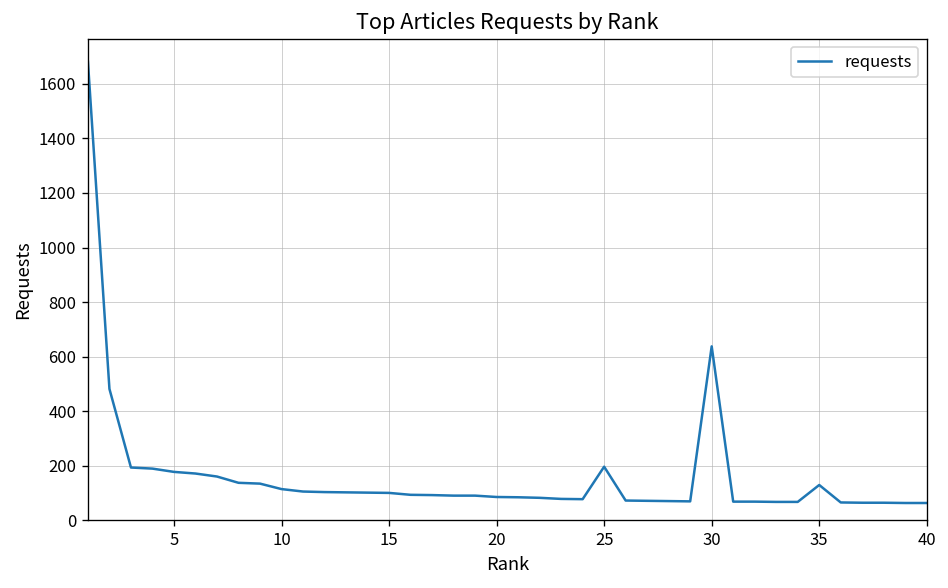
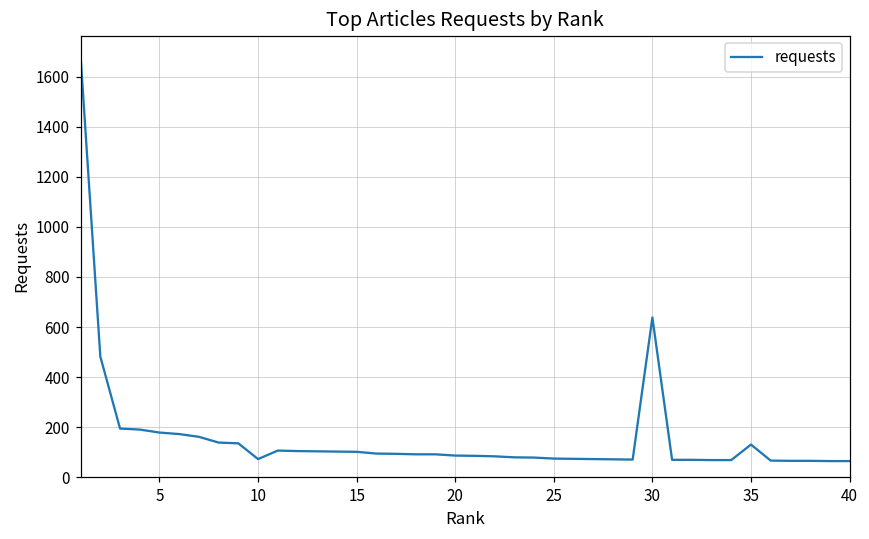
  {
    "5": 180,
-   "10": 120,
+   "10": 70,
    "15": 100,
    "20": 90,
-   "25": 200,
+   "25": 70,
    "30": 640,
    "35": 130,
    "40": 60
  }
